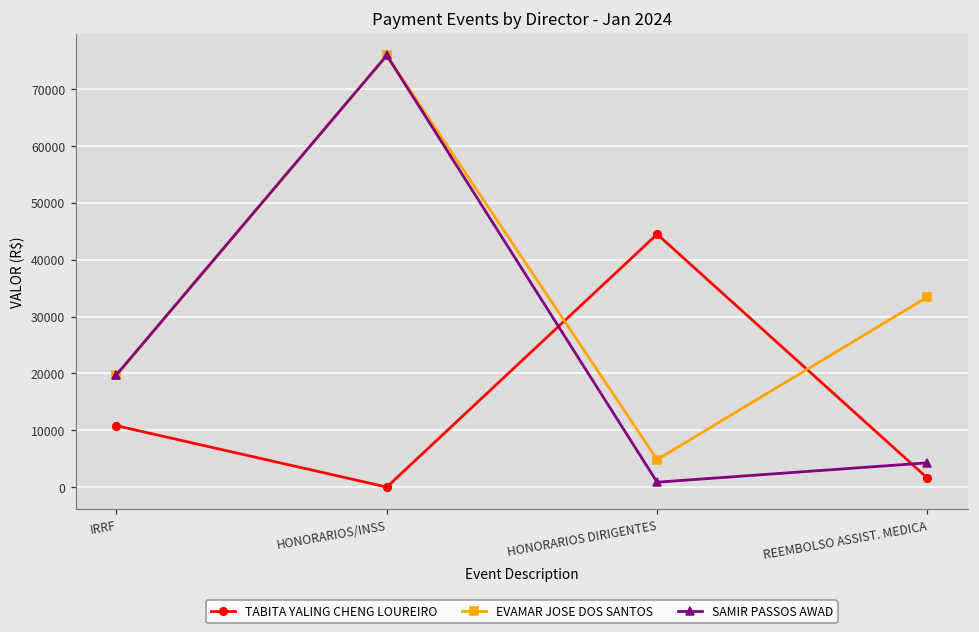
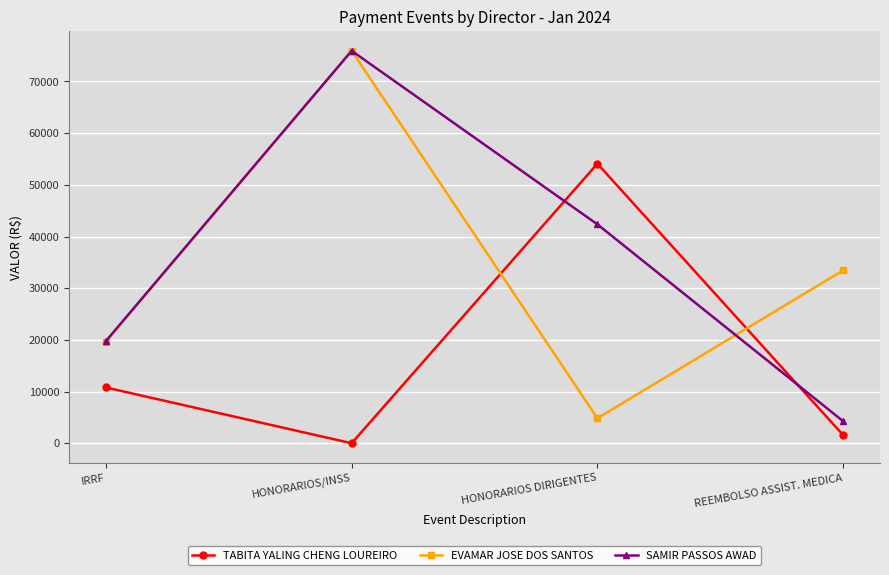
  {
    "TABITA YALING CHENG LOUREIRO": {
      "IRRF": 11000,
      "HONORARIOS/INSS": 0,
-     "HONORARIOS DIRIGENTES": 44000,
+     "HONORARIOS DIRIGENTES": 54000,
      "REEMBOLSO ASSIST. MEDICA": 2000
    },
    "EVAMAR JOSE DOS SANTOS": {
      "HONORARIOS DIRIGENTES": 5000,
      "REEMBOLSO ASSIST. MEDICA": 33000
    },
    "SAMIR PASSOS AWAD": {
-     "HONORARIOS DIRIGENTES": 1000,
+     "HONORARIOS DIRIGENTES": 42000,
      "REEMBOLSO ASSIST. MEDICA": 4000
    }
  }
